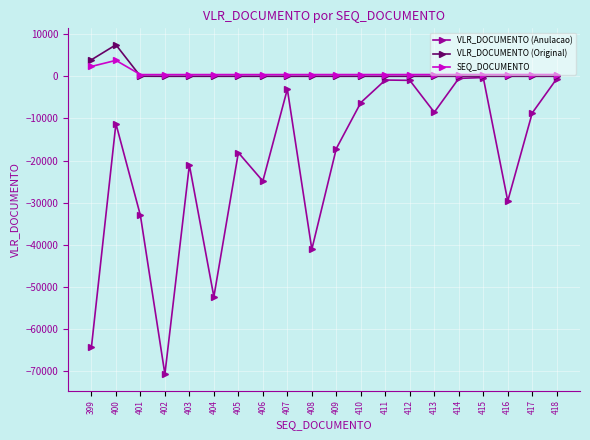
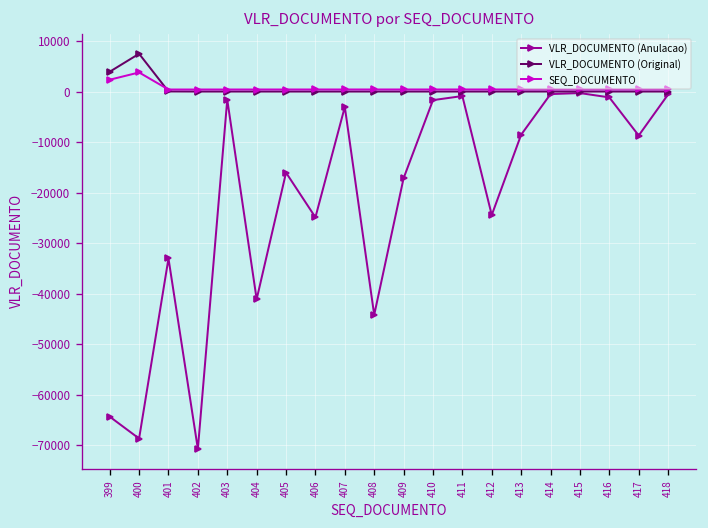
  {
    "VLR_DOCUMENTO (Anulacao)": {
      "399": -64000,
-     "400": -11000,
+     "400": -69000,
      "401": -33000,
      "402": -71000,
-     "403": -21000,
-     "404": -52000,
-     "405": -18000,
+     "403": -2000,
+     "404": -41000,
+     "405": -16000,
      "406": -25000,
      "407": -3000,
-     "408": -41000,
+     "408": -44000,
      "409": -17000,
-     "410": -6000,
+     "410": -2000,
      "411": -1000,
-     "412": -1000,
+     "412": -24000,
      "413": -9000,
-     "416": -30000,
+     "416": -1000,
      "417": -9000
    },
    "VLR_DOCUMENTO (Original)": {
      "399": 4000,
      "400": 7000
    },
    "SEQ_DOCUMENTO": {
      "399": 2000,
      "400": 4000
    }
  }
